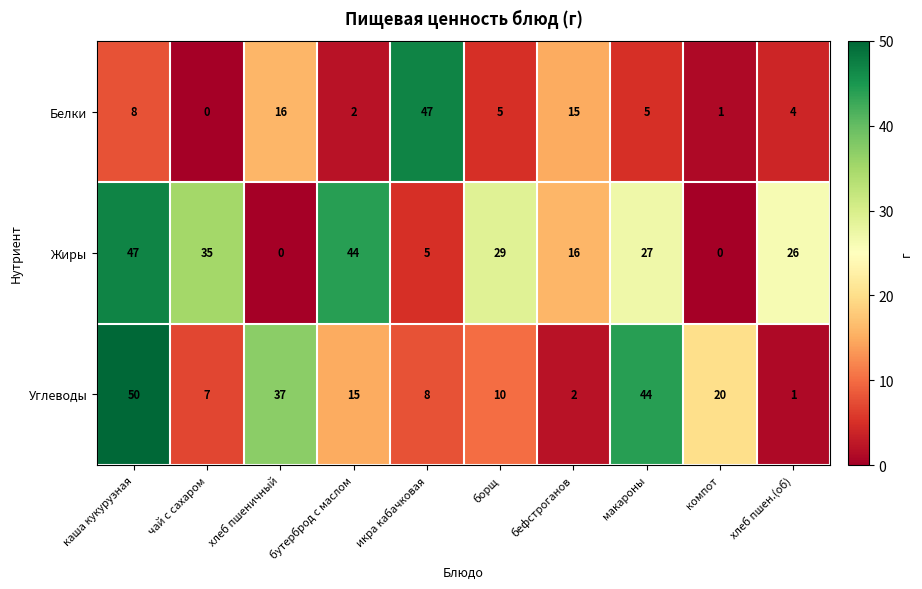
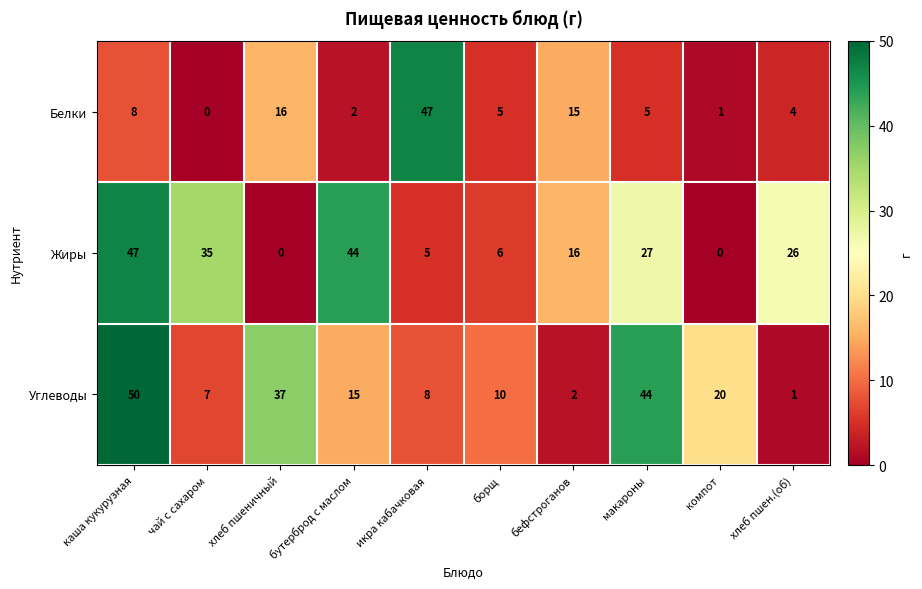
  {
    "Белки": {
      "каша кукурузная": 8,
      "чай с сахаром": 0,
      "хлеб пшеничный": 16,
      "бутерброд с маслом": 2,
      "икра кабачковая": 47,
      "борщ": 5,
      "бефстроганов": 15,
      "макароны": 5,
      "компот": 1,
      "хлеб пшен.(об)": 4
    },
    "Жиры": {
      "каша кукурузная": 47,
      "чай с сахаром": 35,
      "хлеб пшеничный": 0,
      "бутерброд с маслом": 44,
      "икра кабачковая": 5,
-     "борщ": 29,
+     "борщ": 6,
      "бефстроганов": 16,
      "макароны": 27,
      "компот": 0,
      "хлеб пшен.(об)": 26
    },
    "Углеводы": {
      "каша кукурузная": 50,
      "чай с сахаром": 7,
      "хлеб пшеничный": 37,
      "бутерброд с маслом": 15,
      "икра кабачковая": 8,
      "борщ": 10,
      "бефстроганов": 2,
      "макароны": 44,
      "компот": 20,
      "хлеб пшен.(об)": 1
    }
  }
